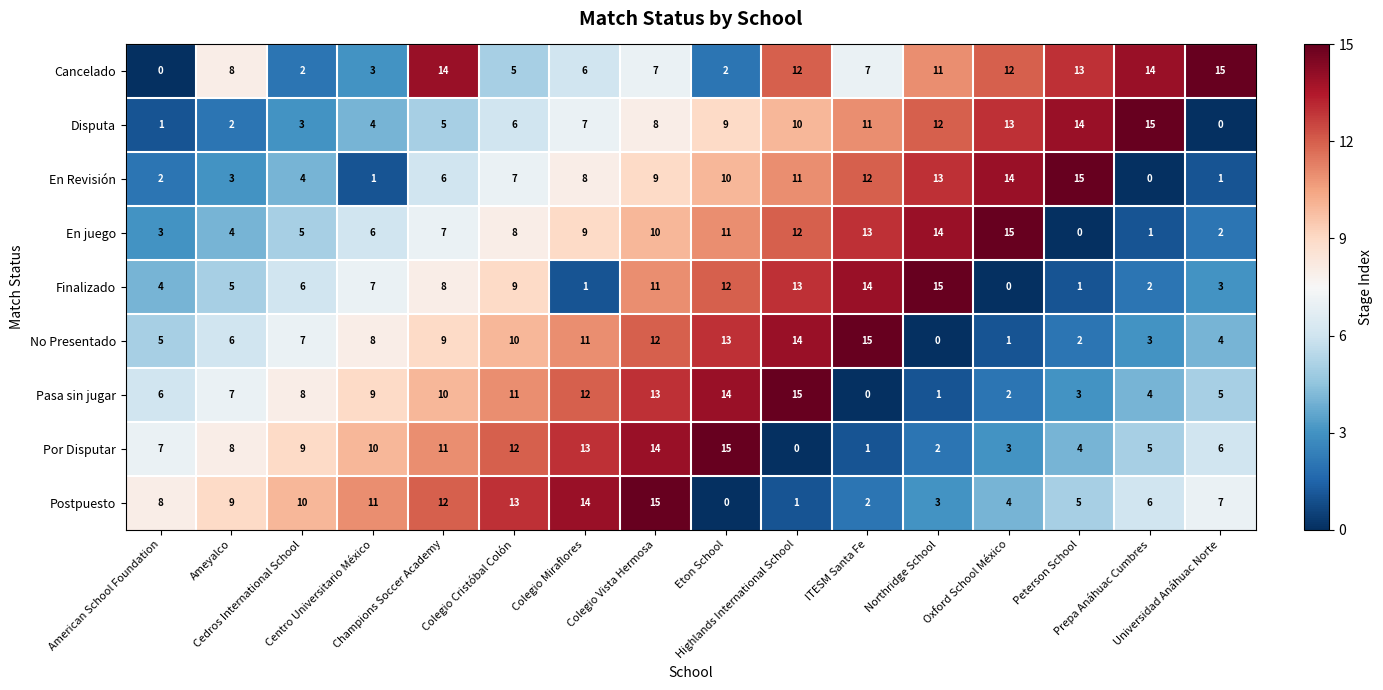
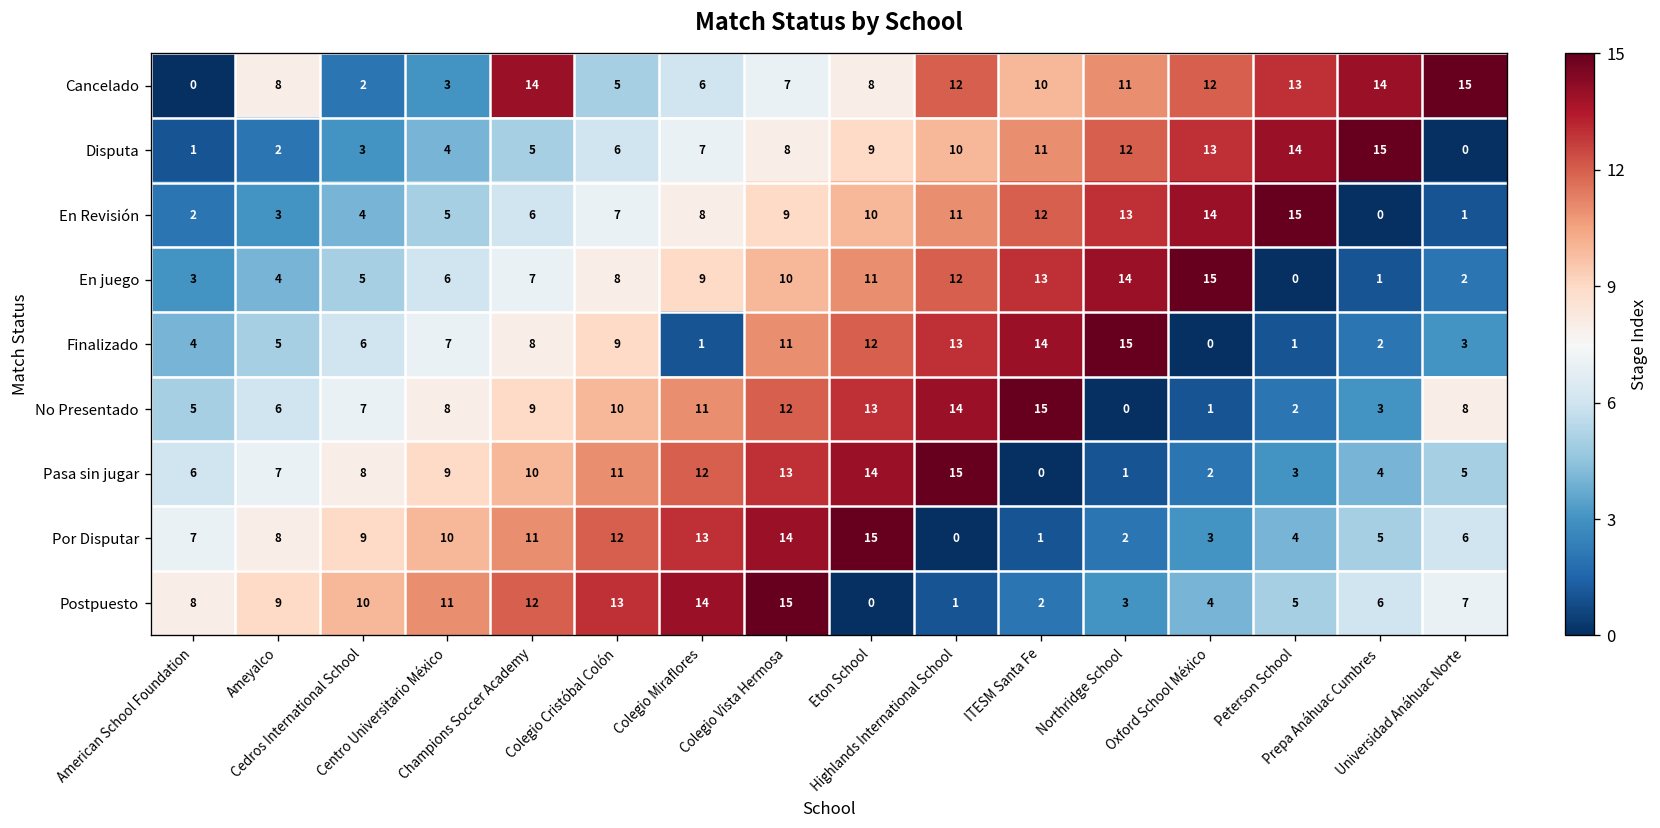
  {
    "Cancelado": {
      "American School Foundation": 0,
      "Ameyalco": 8,
      "Cedros International School": 2,
      "Centro Universitario México": 3,
      "Champions Soccer Academy": 14,
      "Colegio Cristóbal Colón": 5,
      "Colegio Miraflores": 6,
      "Colegio Vista Hermosa": 7,
-     "Eton School": 2,
+     "Eton School": 8,
      "Highlands International School": 12,
-     "ITESM Santa Fe": 7,
+     "ITESM Santa Fe": 10,
      "Northridge School": 11,
      "Oxford School México": 12,
      "Peterson School": 13,
      "Prepa Anáhuac Cumbres": 14,
      "Universidad Anáhuac Norte": 15
    },
    "Disputa": {
      "American School Foundation": 1,
      "Ameyalco": 2,
      "Cedros International School": 3,
      "Centro Universitario México": 4,
      "Champions Soccer Academy": 5,
      "Colegio Cristóbal Colón": 6,
      "Colegio Miraflores": 7,
      "Colegio Vista Hermosa": 8,
      "Eton School": 9,
      "Highlands International School": 10,
      "ITESM Santa Fe": 11,
      "Northridge School": 12,
      "Oxford School México": 13,
      "Peterson School": 14,
      "Prepa Anáhuac Cumbres": 15,
      "Universidad Anáhuac Norte": 0
    },
    "En Revisión": {
      "American School Foundation": 2,
      "Ameyalco": 3,
      "Cedros International School": 4,
-     "Centro Universitario México": 1,
+     "Centro Universitario México": 5,
      "Champions Soccer Academy": 6,
      "Colegio Cristóbal Colón": 7,
      "Colegio Miraflores": 8,
      "Colegio Vista Hermosa": 9,
      "Eton School": 10,
      "Highlands International School": 11,
      "ITESM Santa Fe": 12,
      "Northridge School": 13,
      "Oxford School México": 14,
      "Peterson School": 15,
      "Prepa Anáhuac Cumbres": 0,
      "Universidad Anáhuac Norte": 1
    },
    "En juego": {
      "American School Foundation": 3,
      "Ameyalco": 4,
      "Cedros International School": 5,
      "Centro Universitario México": 6,
      "Champions Soccer Academy": 7,
      "Colegio Cristóbal Colón": 8,
      "Colegio Miraflores": 9,
      "Colegio Vista Hermosa": 10,
      "Eton School": 11,
      "Highlands International School": 12,
      "ITESM Santa Fe": 13,
      "Northridge School": 14,
      "Oxford School México": 15,
      "Peterson School": 0,
      "Prepa Anáhuac Cumbres": 1,
      "Universidad Anáhuac Norte": 2
    },
    "Finalizado": {
      "American School Foundation": 4,
      "Ameyalco": 5,
      "Cedros International School": 6,
      "Centro Universitario México": 7,
      "Champions Soccer Academy": 8,
      "Colegio Cristóbal Colón": 9,
      "Colegio Miraflores": 1,
      "Colegio Vista Hermosa": 11,
      "Eton School": 12,
      "Highlands International School": 13,
      "ITESM Santa Fe": 14,
      "Northridge School": 15,
      "Oxford School México": 0,
      "Peterson School": 1,
      "Prepa Anáhuac Cumbres": 2,
      "Universidad Anáhuac Norte": 3
    },
    "No Presentado": {
      "American School Foundation": 5,
      "Ameyalco": 6,
      "Cedros International School": 7,
      "Centro Universitario México": 8,
      "Champions Soccer Academy": 9,
      "Colegio Cristóbal Colón": 10,
      "Colegio Miraflores": 11,
      "Colegio Vista Hermosa": 12,
      "Eton School": 13,
      "Highlands International School": 14,
      "ITESM Santa Fe": 15,
      "Northridge School": 0,
      "Oxford School México": 1,
      "Peterson School": 2,
      "Prepa Anáhuac Cumbres": 3,
-     "Universidad Anáhuac Norte": 4
+     "Universidad Anáhuac Norte": 8
    },
    "Pasa sin jugar": {
      "American School Foundation": 6,
      "Ameyalco": 7,
      "Cedros International School": 8,
      "Centro Universitario México": 9,
      "Champions Soccer Academy": 10,
      "Colegio Cristóbal Colón": 11,
      "Colegio Miraflores": 12,
      "Colegio Vista Hermosa": 13,
      "Eton School": 14,
      "Highlands International School": 15,
      "ITESM Santa Fe": 0,
      "Northridge School": 1,
      "Oxford School México": 2,
      "Peterson School": 3,
      "Prepa Anáhuac Cumbres": 4,
      "Universidad Anáhuac Norte": 5
    },
    "Por Disputar": {
      "American School Foundation": 7,
      "Ameyalco": 8,
      "Cedros International School": 9,
      "Centro Universitario México": 10,
      "Champions Soccer Academy": 11,
      "Colegio Cristóbal Colón": 12,
      "Colegio Miraflores": 13,
      "Colegio Vista Hermosa": 14,
      "Eton School": 15,
      "Highlands International School": 0,
      "ITESM Santa Fe": 1,
      "Northridge School": 2,
      "Oxford School México": 3,
      "Peterson School": 4,
      "Prepa Anáhuac Cumbres": 5,
      "Universidad Anáhuac Norte": 6
    },
    "Postpuesto": {
      "American School Foundation": 8,
      "Ameyalco": 9,
      "Cedros International School": 10,
      "Centro Universitario México": 11,
      "Champions Soccer Academy": 12,
      "Colegio Cristóbal Colón": 13,
      "Colegio Miraflores": 14,
      "Colegio Vista Hermosa": 15,
      "Eton School": 0,
      "Highlands International School": 1,
      "ITESM Santa Fe": 2,
      "Northridge School": 3,
      "Oxford School México": 4,
      "Peterson School": 5,
      "Prepa Anáhuac Cumbres": 6,
      "Universidad Anáhuac Norte": 7
    }
  }
